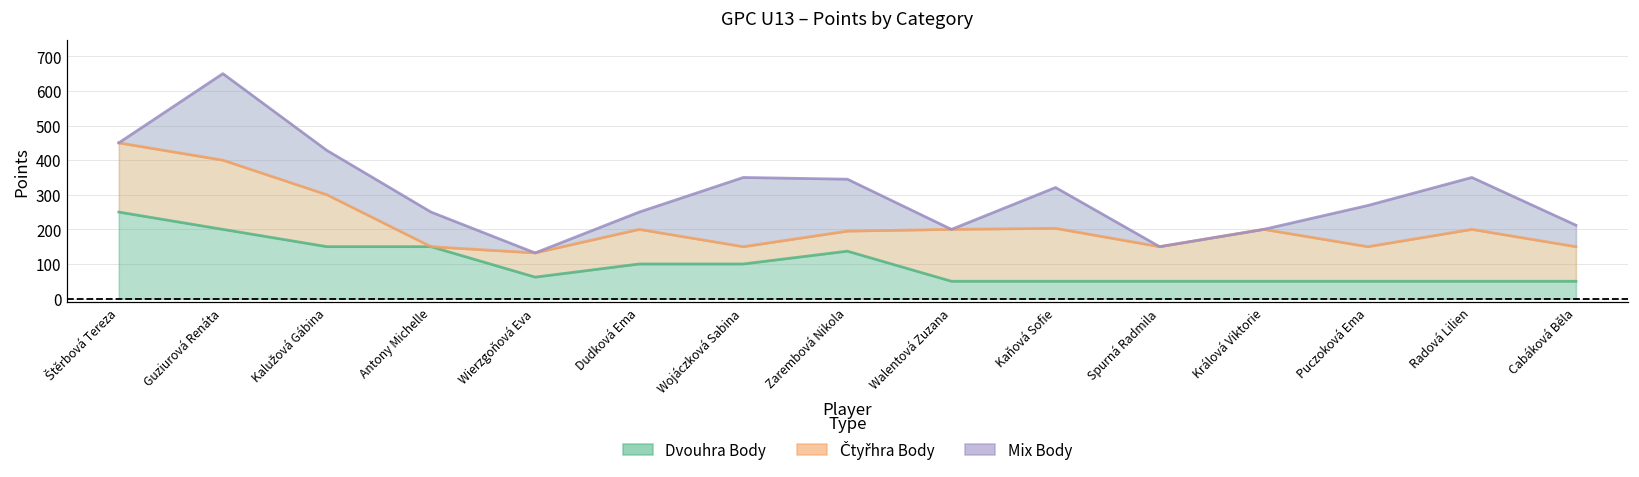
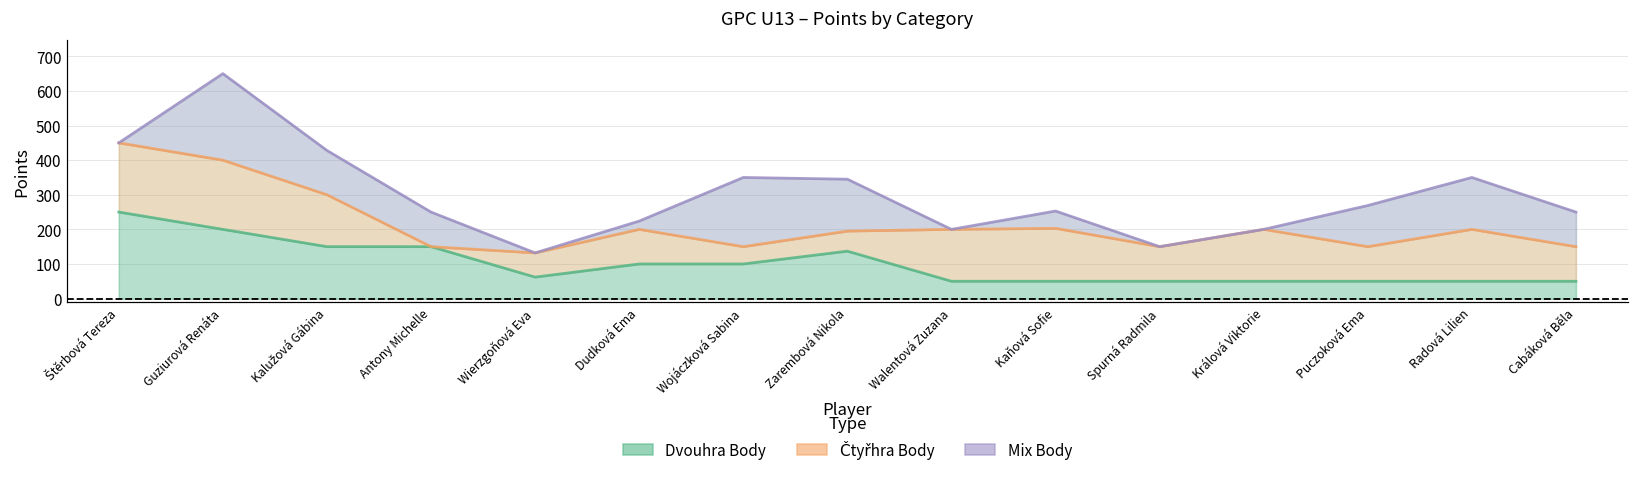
  {
    "Dvouhra Body": {
      "Štěrbová Tereza": 250,
      "Guziurová Renáta": 200,
      "Kalužová Gábina": 150,
      "Wierzgoňová Eva": 60,
      "Dudková Ema": 100,
      "Wojáczková Sabina": 100,
      "Zarembová Nikola": 140,
      "Walentová Zuzana": 50,
      "Kaňová Sofie": 50,
      "Spurná Radmila": 50,
      "Králová Viktorie": 50,
      "Puczoková Ema": 50,
      "Radová Lilien": 50,
      "Cabáková Běla": 50
    },
    "Čtyřhra Body": {
      "Guziurová Renáta": 200,
      "Kalužová Gábina": 150,
      "Dudková Ema": 100,
      "Wojáczková Sabina": 50,
      "Zarembová Nikola": 60,
      "Kaňová Sofie": 150,
      "Puczoková Ema": 100,
      "Radová Lilien": 150,
      "Cabáková Běla": 100
    },
    "Mix Body": {
-     "Dudková Ema": 50,
-     "Kaňová Sofie": 120,
-     "Cabáková Běla": 60
+     "Dudková Ema": 20,
+     "Kaňová Sofie": 50,
+     "Cabáková Běla": 100
    }
  }
